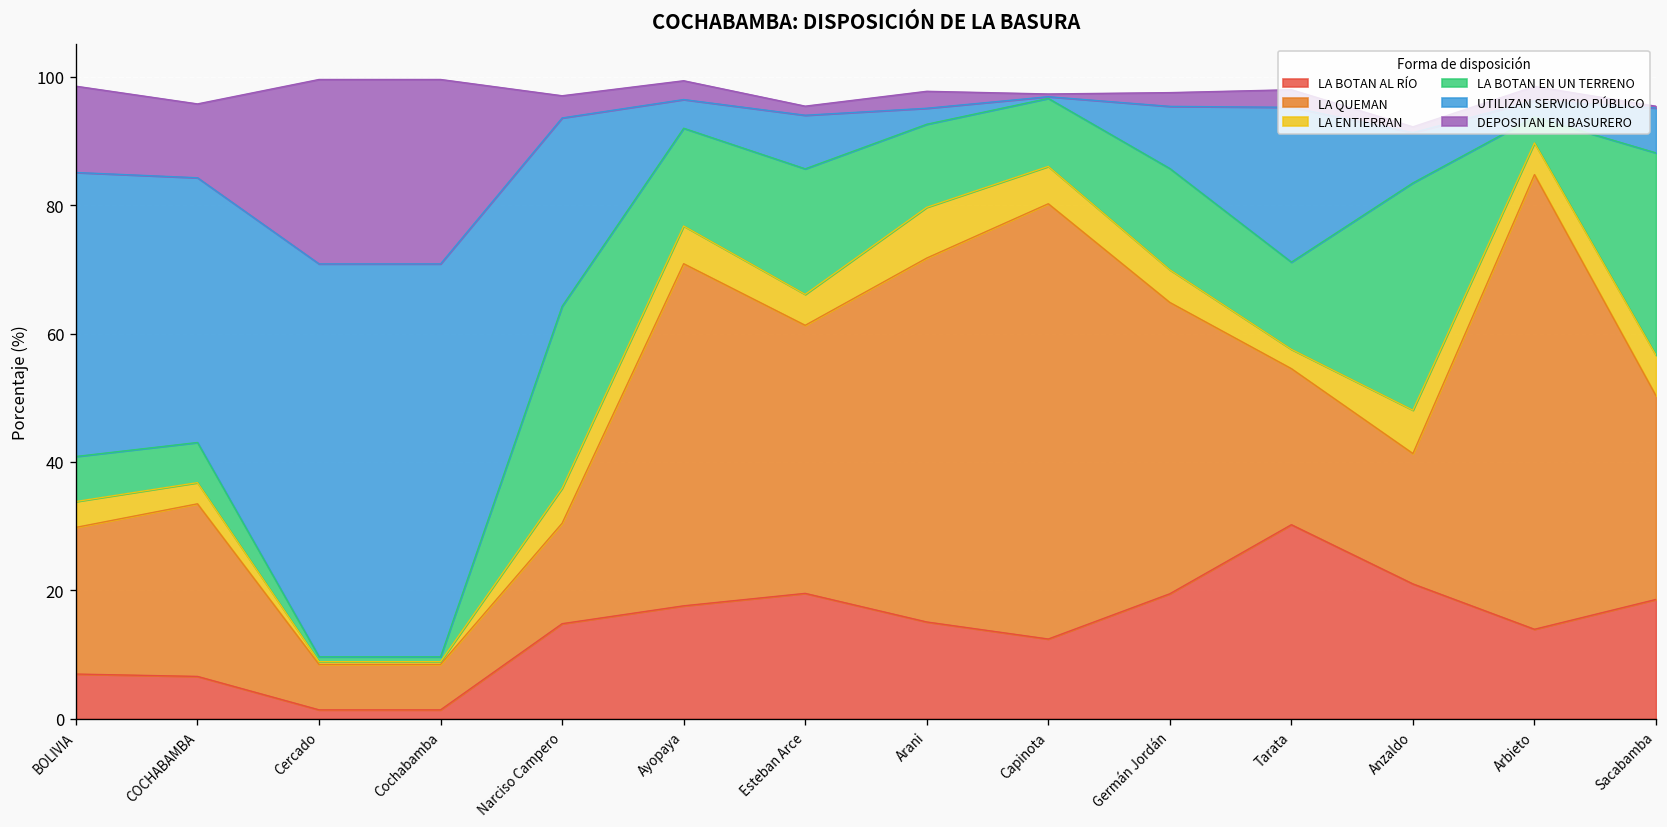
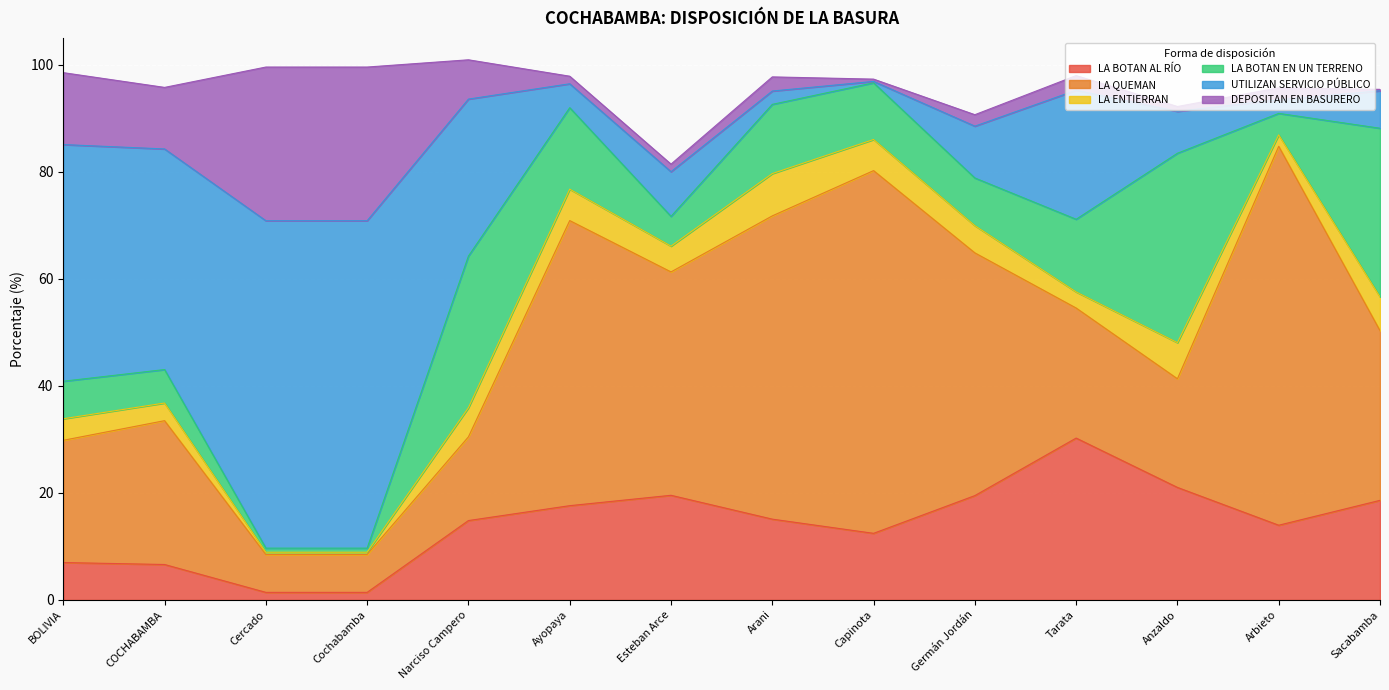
  {
    "LA ENTIERRAN": {
      "BOLIVIA": 4,
      "COCHABAMBA": 3,
      "Narciso Campero": 5,
      "Ayopaya": 6,
      "Esteban Arce": 5,
      "Arani": 8,
      "Capinota": 6,
      "Germán Jordán": 5,
      "Tarata": 3,
      "Anzaldo": 7,
-     "Arbieto": 5,
+     "Arbieto": 2,
      "Sacabamba": 6
    },
    "LA BOTAN EN UN TERRENO": {
      "BOLIVIA": 7,
      "COCHABAMBA": 6,
      "Cercado": 1,
      "Cochabamba": 1,
      "Narciso Campero": 28,
      "Ayopaya": 15,
-     "Esteban Arce": 20,
+     "Esteban Arce": 6,
      "Arani": 13,
-     "Germán Jordán": 16,
+     "Germán Jordán": 9,
      "Tarata": 14,
      "Anzaldo": 35,
      "Sacabamba": 32
    },
    "UTILIZAN SERVICIO PÚBLICO": {
      "BOLIVIA": 44,
      "COCHABAMBA": 41,
      "Cercado": 61,
      "Cochabamba": 61,
      "Narciso Campero": 29,
      "Ayopaya": 4,
      "Esteban Arce": 8,
      "Arani": 2,
      "Germán Jordán": 10,
      "Anzaldo": 8
    },
    "DEPOSITAN EN BASURERO": {
      "BOLIVIA": 13,
      "COCHABAMBA": 11,
      "Cercado": 29,
      "Cochabamba": 29,
-     "Narciso Campero": 3,
-     "Ayopaya": 3,
+     "Narciso Campero": 7,
+     "Ayopaya": 1,
      "Esteban Arce": 1,
      "Arani": 3,
      "Germán Jordán": 2
    }
  }
